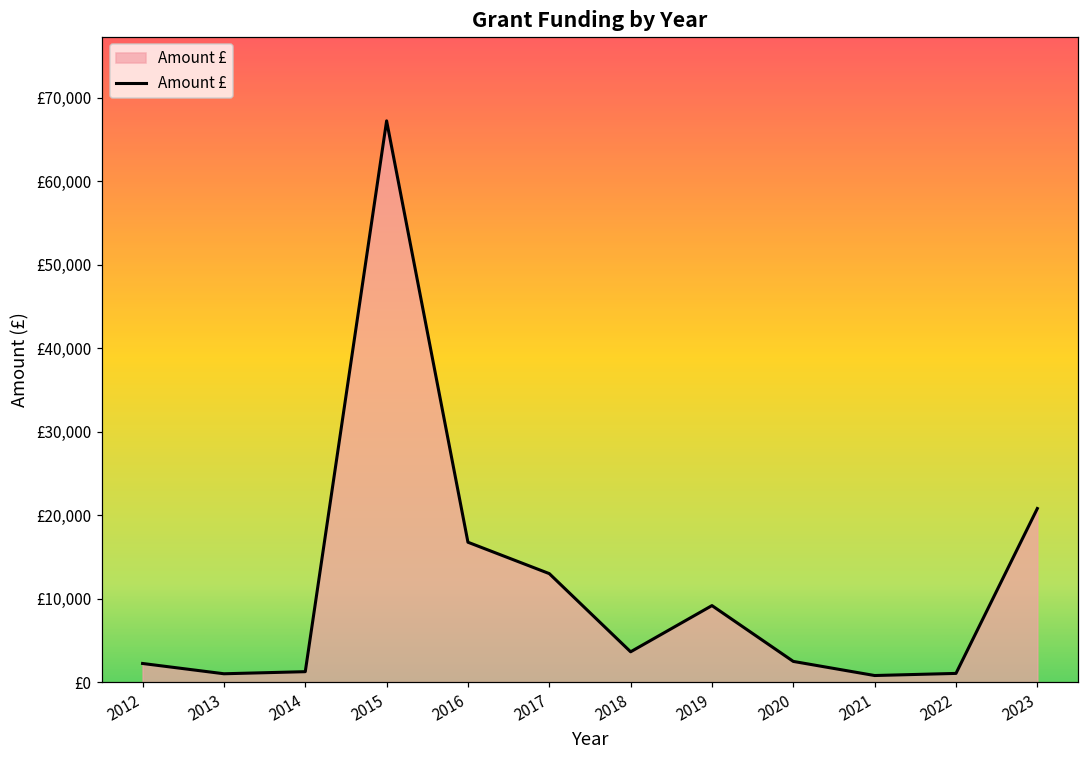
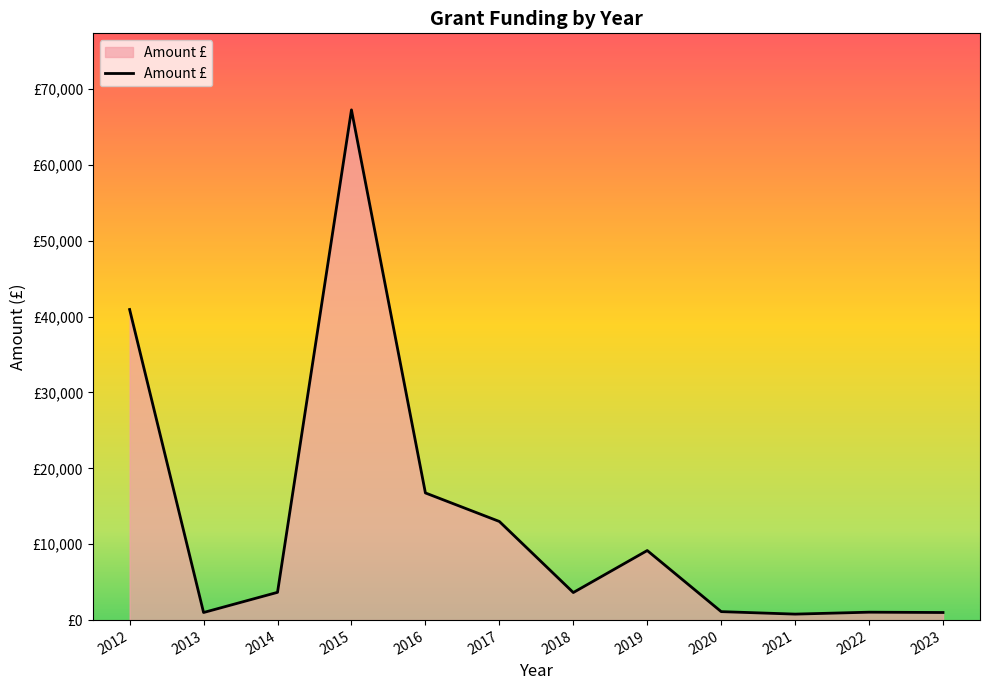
  {
-   "2012": "£2,000",
+   "2012": "£41,000",
    "2013": "£1,000",
-   "2014": "£1,000",
+   "2014": "£4,000",
    "2015": "£67,000",
    "2016": "£17,000",
    "2017": "£13,000",
    "2018": "£4,000",
    "2019": "£9,000",
-   "2020": "£2,000",
+   "2020": "£1,000",
    "2021": "£1,000",
    "2022": "£1,000",
-   "2023": "£21,000"
+   "2023": "£1,000"
  }
